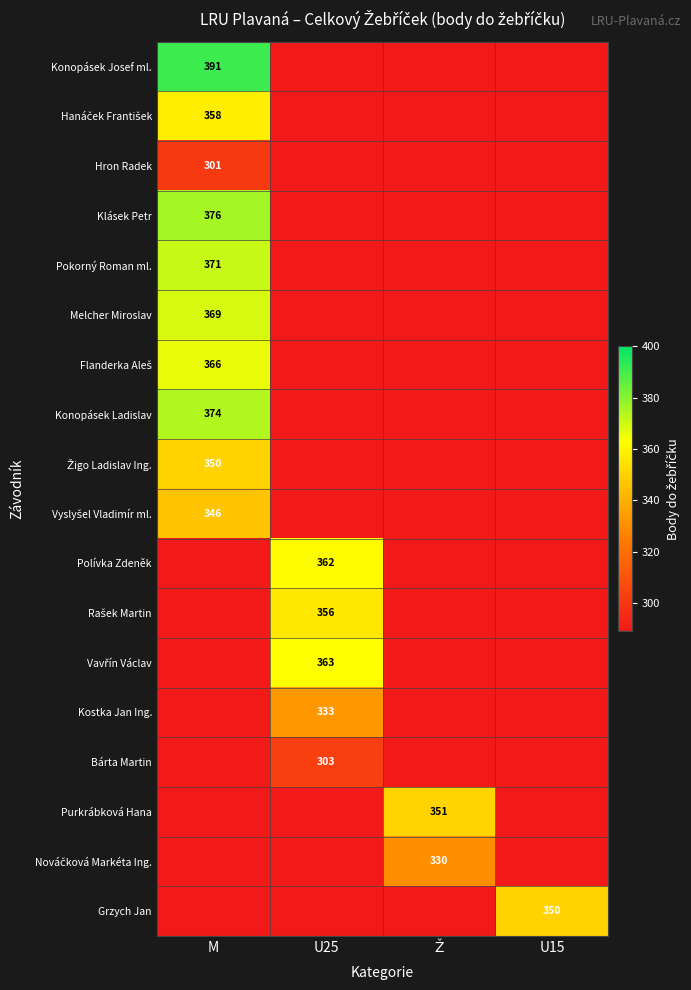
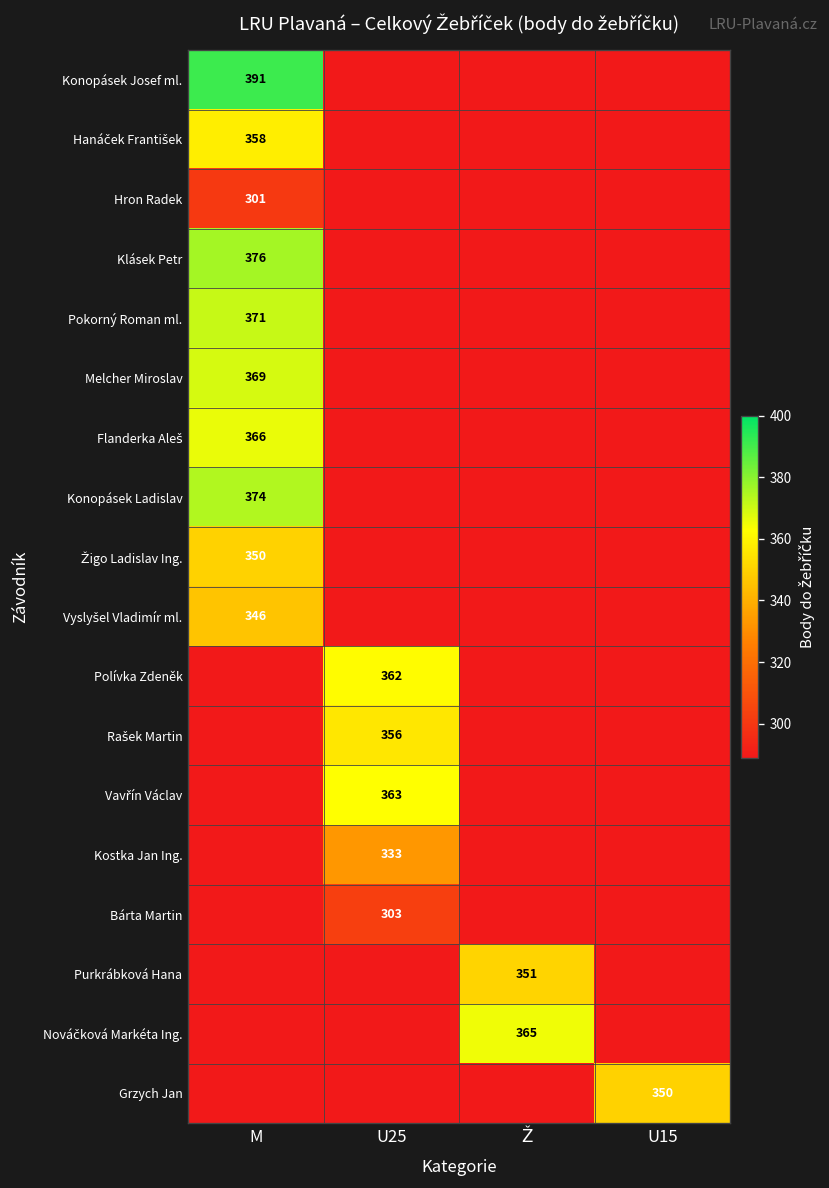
  {
    "Konopásek Josef ml.": {
      "M": 391
    },
    "Hanáček František": {
      "M": 358
    },
    "Hron Radek": {
      "M": 301
    },
    "Klásek Petr": {
      "M": 376
    },
    "Pokorný Roman ml.": {
      "M": 371
    },
    "Melcher Miroslav": {
      "M": 369
    },
    "Flanderka Aleš": {
      "M": 366
    },
    "Konopásek Ladislav": {
      "M": 374
    },
    "Žigo Ladislav Ing.": {
      "M": 350
    },
    "Vyslyšel Vladimír ml.": {
      "M": 346
    },
    "Polívka Zdeněk": {
      "U25": 362
    },
    "Rašek Martin": {
      "U25": 356
    },
    "Vavřín Václav": {
      "U25": 363
    },
    "Kostka Jan Ing.": {
      "U25": 333
    },
    "Bárta Martin": {
      "U25": 303
    },
    "Purkrábková Hana": {
      "Ž": 351
    },
    "Nováčková Markéta Ing.": {
-     "Ž": 330
+     "Ž": 365
    },
    "Grzych Jan": {
      "U15": 350
    }
  }
